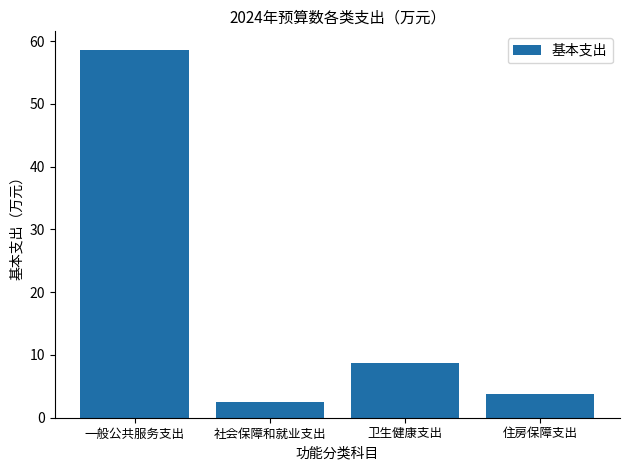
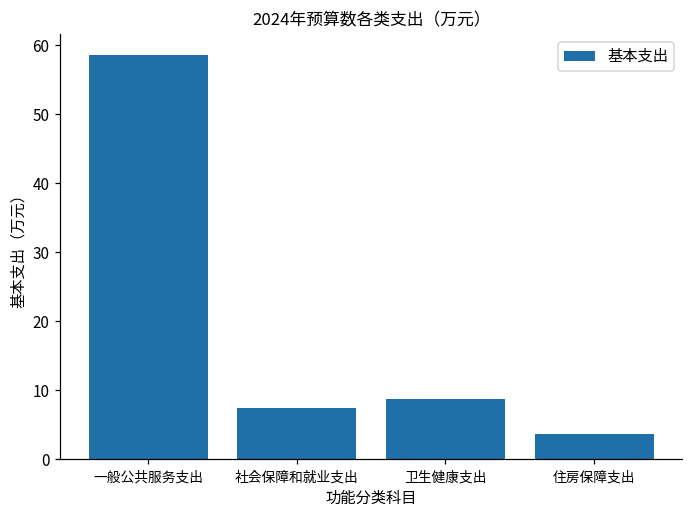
  {
    "一般公共服务支出": 59,
-   "社会保障和就业支出": 2,
+   "社会保障和就业支出": 7,
    "卫生健康支出": 9,
    "住房保障支出": 4
  }
